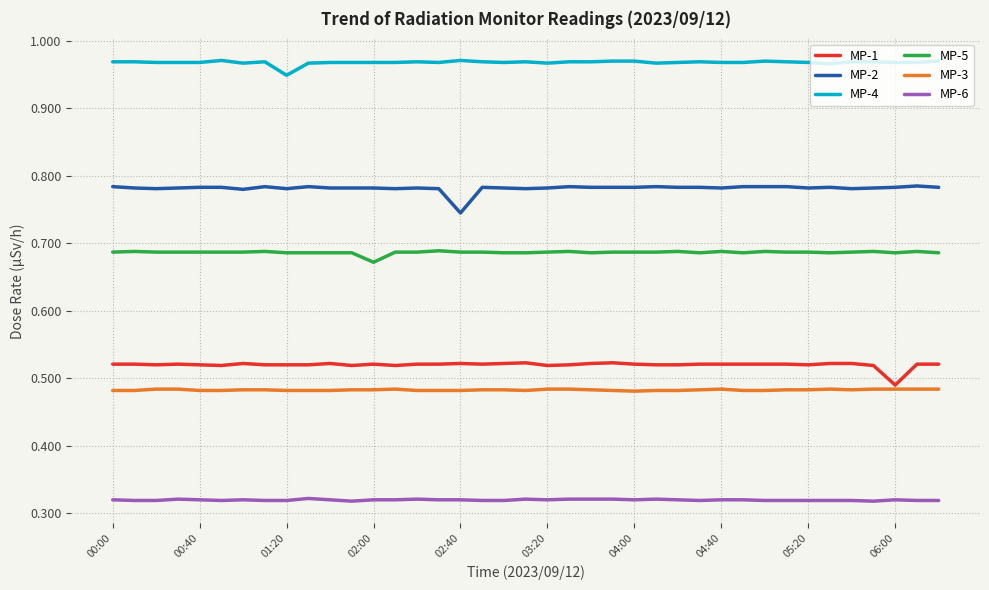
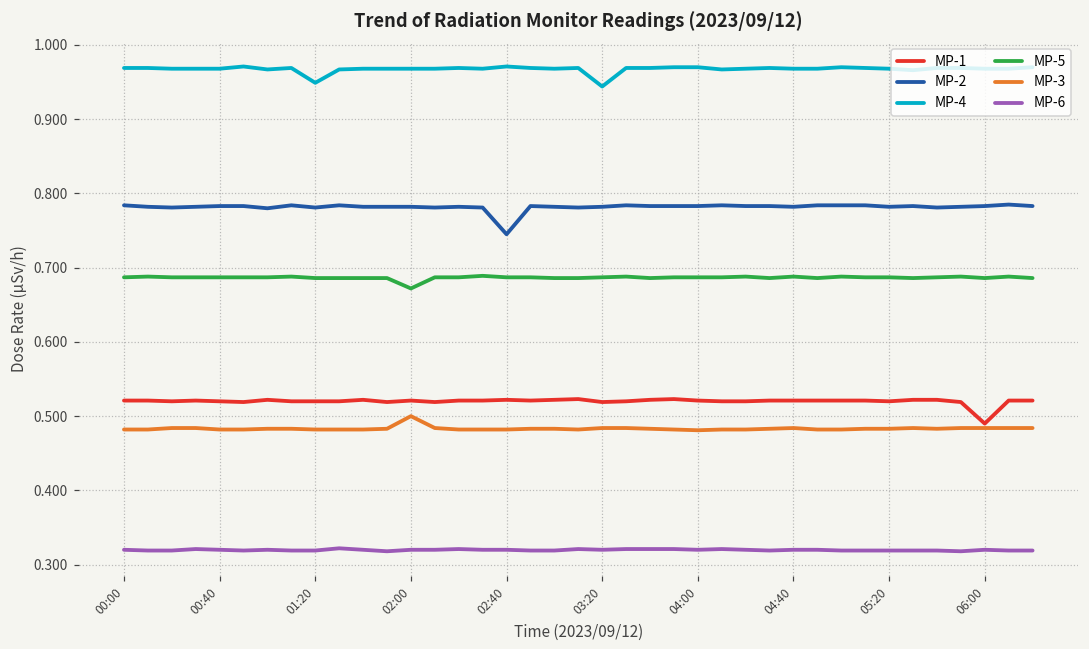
  {
    "MP-1": {
      "00:00": 0.52,
      "00:40": 0.52,
      "01:20": 0.52,
      "02:00": 0.52,
      "02:40": 0.52,
      "03:20": 0.52,
      "04:00": 0.52,
      "04:40": 0.52,
      "05:20": 0.52,
      "06:00": 0.49
    },
    "MP-2": {
      "00:00": 0.78,
      "00:40": 0.78,
      "01:20": 0.78,
      "02:00": 0.78,
      "02:40": 0.75,
      "03:20": 0.78,
      "04:00": 0.78,
      "04:40": 0.78,
      "05:20": 0.78,
      "06:00": 0.78
    },
    "MP-4": {
      "00:00": 0.97,
      "00:40": 0.97,
      "01:20": 0.95,
      "02:00": 0.97,
      "02:40": 0.97,
-     "03:20": 0.97,
+     "03:20": 0.94,
      "04:00": 0.97,
      "04:40": 0.97,
      "05:20": 0.97
    },
    "MP-5": {
      "00:00": 0.69,
      "00:40": 0.69,
      "01:20": 0.69,
      "02:00": 0.67,
      "02:40": 0.69,
      "03:20": 0.69,
      "04:00": 0.69,
      "04:40": 0.69,
      "05:20": 0.69,
      "06:00": 0.69
    },
    "MP-3": {
      "00:00": 0.48,
      "00:40": 0.48,
      "01:20": 0.48,
-     "02:00": 0.48,
+     "02:00": 0.50,
      "02:40": 0.48,
      "03:20": 0.48,
      "04:00": 0.48,
      "04:40": 0.48,
      "05:20": 0.48,
      "06:00": 0.48
    },
    "MP-6": {
      "00:00": 0.32,
      "00:40": 0.32,
      "01:20": 0.32,
      "02:00": 0.32,
      "02:40": 0.32,
      "03:20": 0.32,
      "04:00": 0.32,
      "04:40": 0.32,
      "05:20": 0.32,
      "06:00": 0.32
    }
  }
